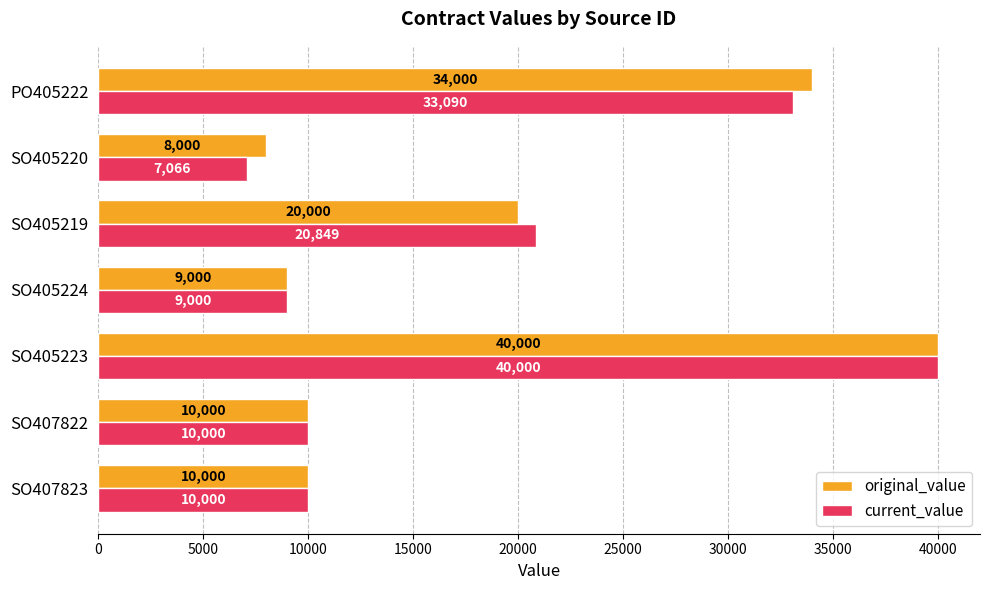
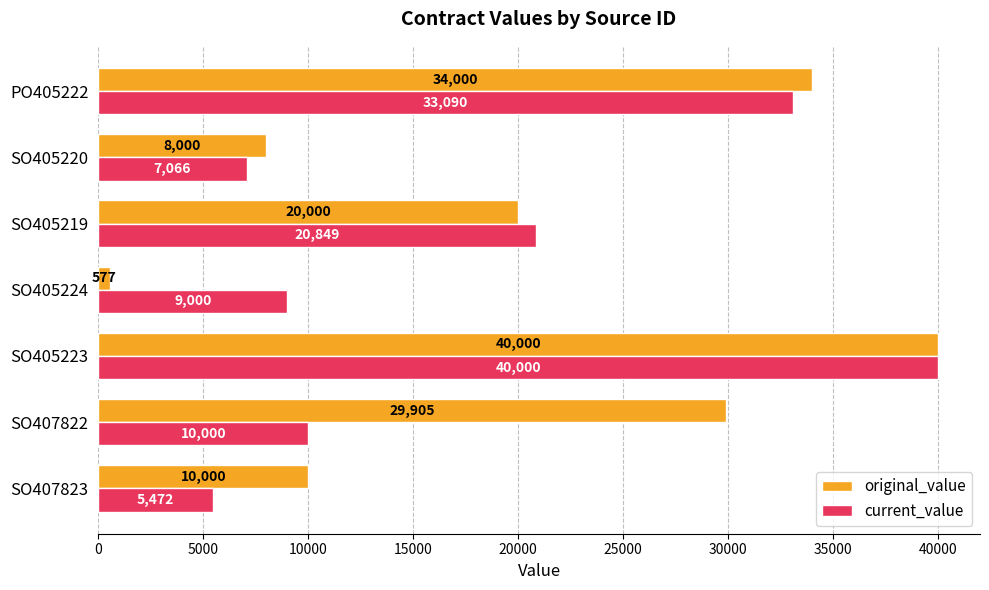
  {
    "original_value": {
      "PO405222": "34,000",
      "SO405220": "8,000",
      "SO405219": "20,000",
-     "SO405224": "9,000",
+     "SO405224": "577",
      "SO405223": "40,000",
-     "SO407822": "10,000",
+     "SO407822": "29,905",
      "SO407823": "10,000"
    },
    "current_value": {
      "PO405222": "33,090",
      "SO405220": "7,066",
      "SO405219": "20,849",
      "SO405224": "9,000",
      "SO405223": "40,000",
      "SO407822": "10,000",
-     "SO407823": "10,000"
+     "SO407823": "5,472"
    }
  }
